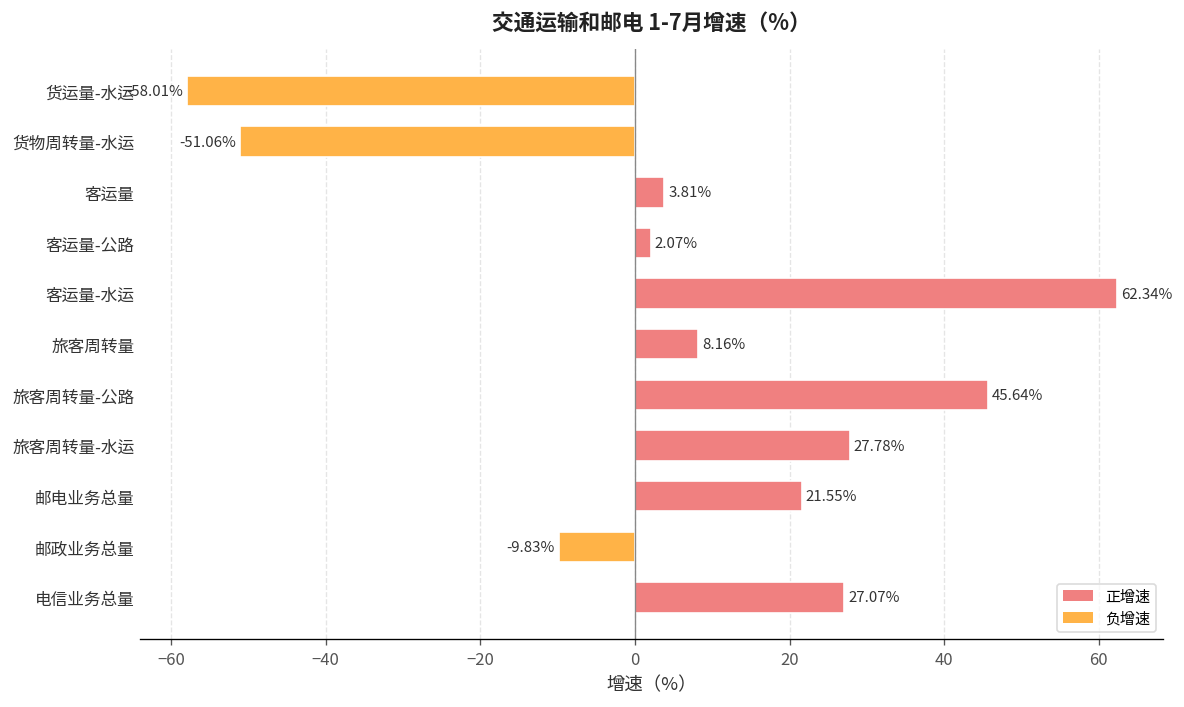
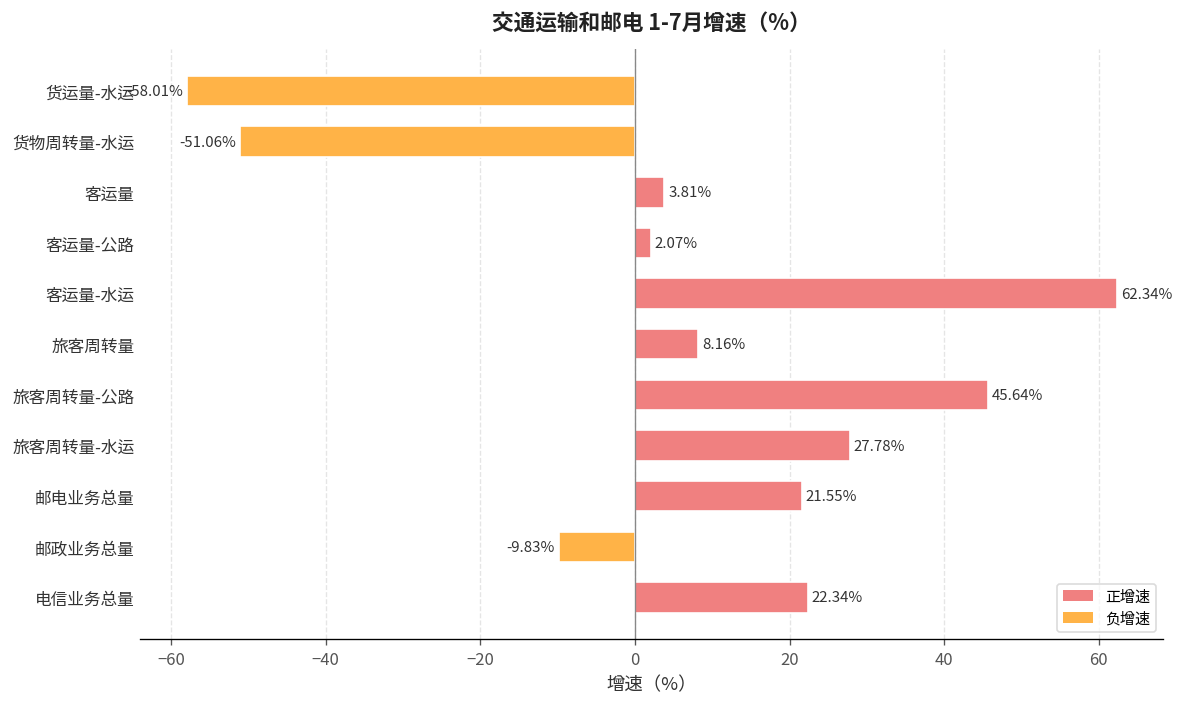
  {
    "货运量-水运": "-58.01%",
    "货物周转量-水运": "-51.06%",
    "客运量": "3.81%",
    "客运量-公路": "2.07%",
    "客运量-水运": "62.34%",
    "旅客周转量": "8.16%",
    "旅客周转量-公路": "45.64%",
    "旅客周转量-水运": "27.78%",
    "邮电业务总量": "21.55%",
    "邮政业务总量": "-9.83%",
-   "电信业务总量": "27.07%"
+   "电信业务总量": "22.34%"
  }
